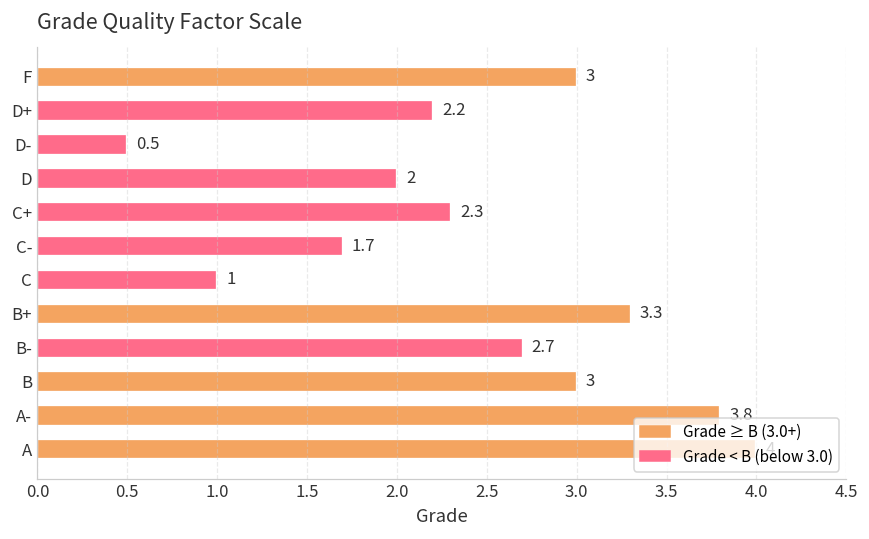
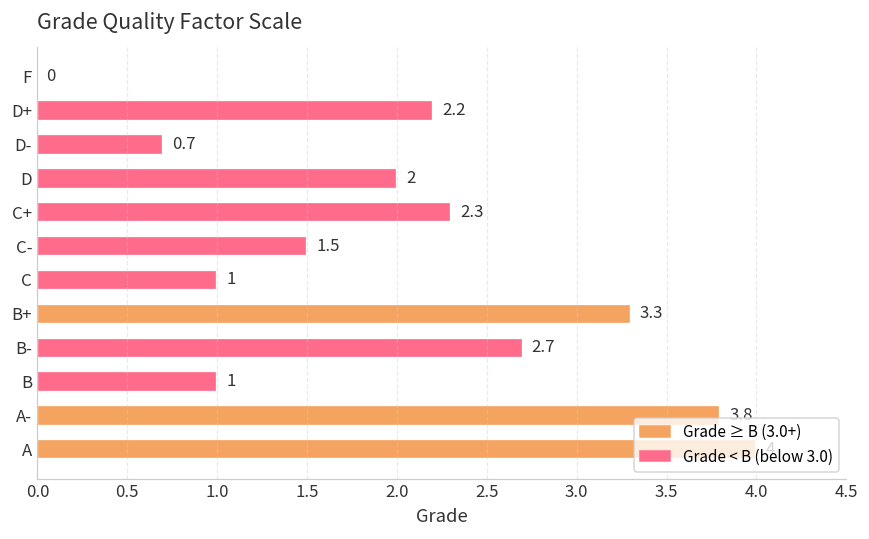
  {
-   "F": 3,
+   "F": 0,
    "D+": 2.2,
-   "D-": 0.5,
+   "D-": 0.7,
    "D": 2,
    "C+": 2.3,
-   "C-": 1.7,
+   "C-": 1.5,
    "C": 1,
    "B+": 3.3,
    "B-": 2.7,
-   "B": 3
+   "B": 1
  }
